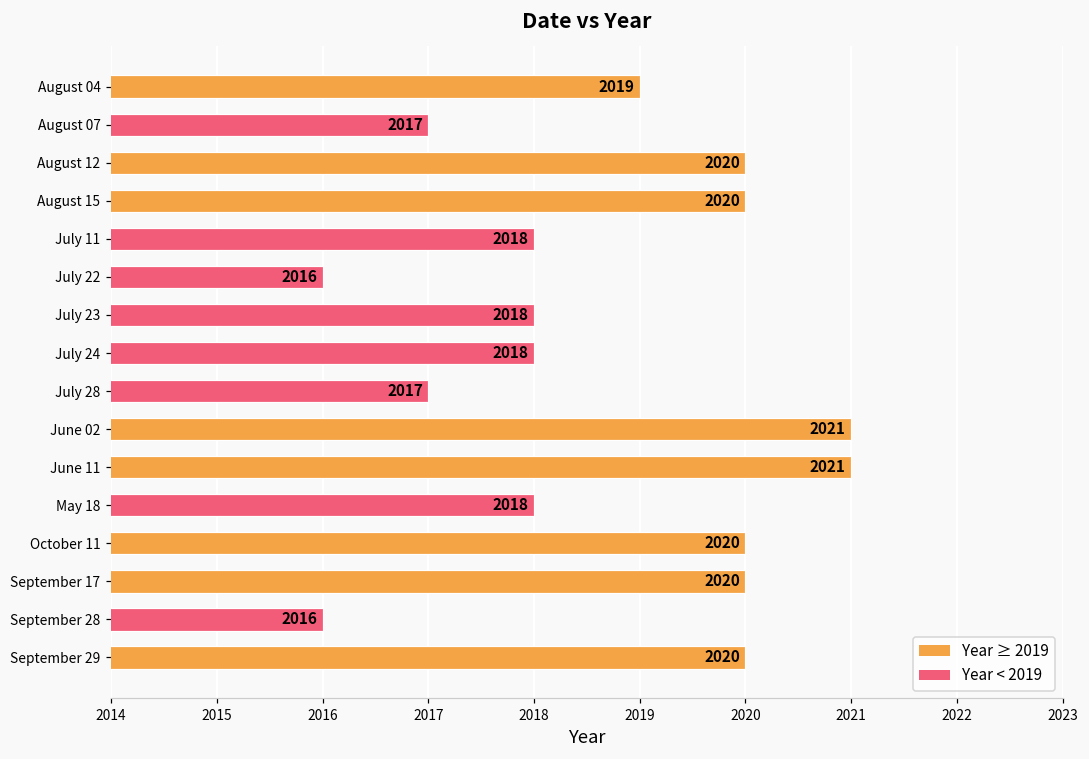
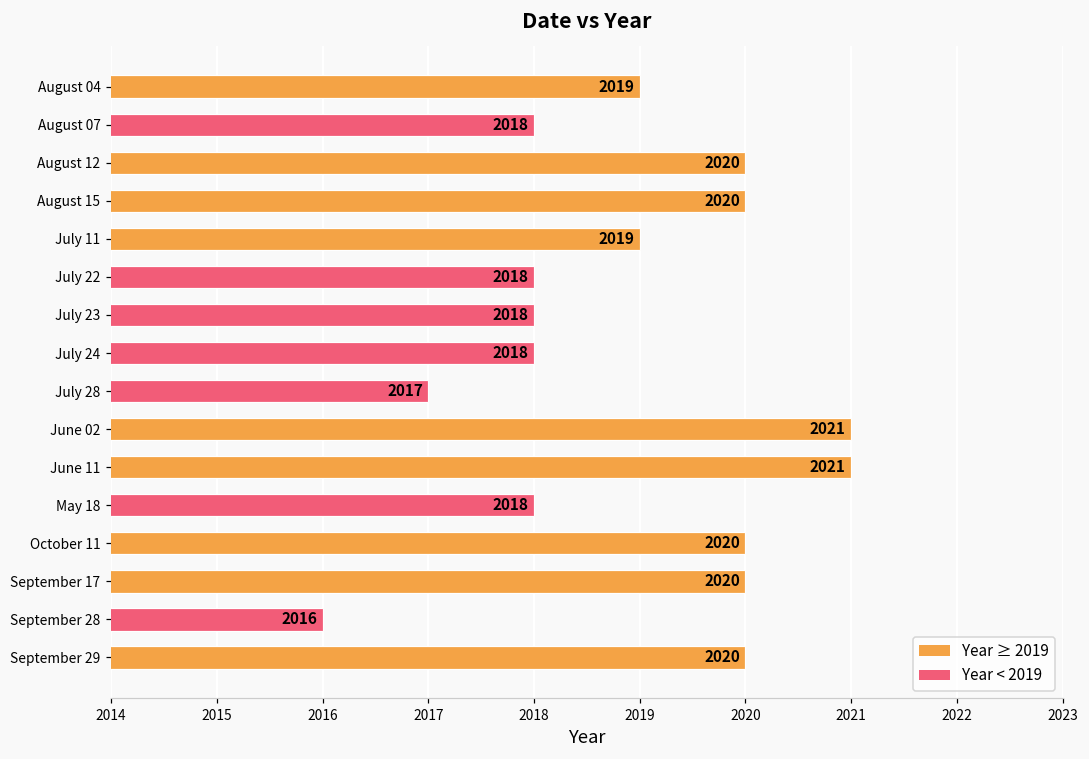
  {
    "August 04": 2019,
-   "August 07": 2017,
+   "August 07": 2018,
    "August 12": 2020,
    "August 15": 2020,
-   "July 11": 2018,
-   "July 22": 2016,
+   "July 11": 2019,
+   "July 22": 2018,
    "July 23": 2018,
    "July 24": 2018,
    "July 28": 2017,
    "June 02": 2021,
    "June 11": 2021,
    "May 18": 2018,
    "October 11": 2020,
    "September 17": 2020,
    "September 28": 2016,
    "September 29": 2020
  }
